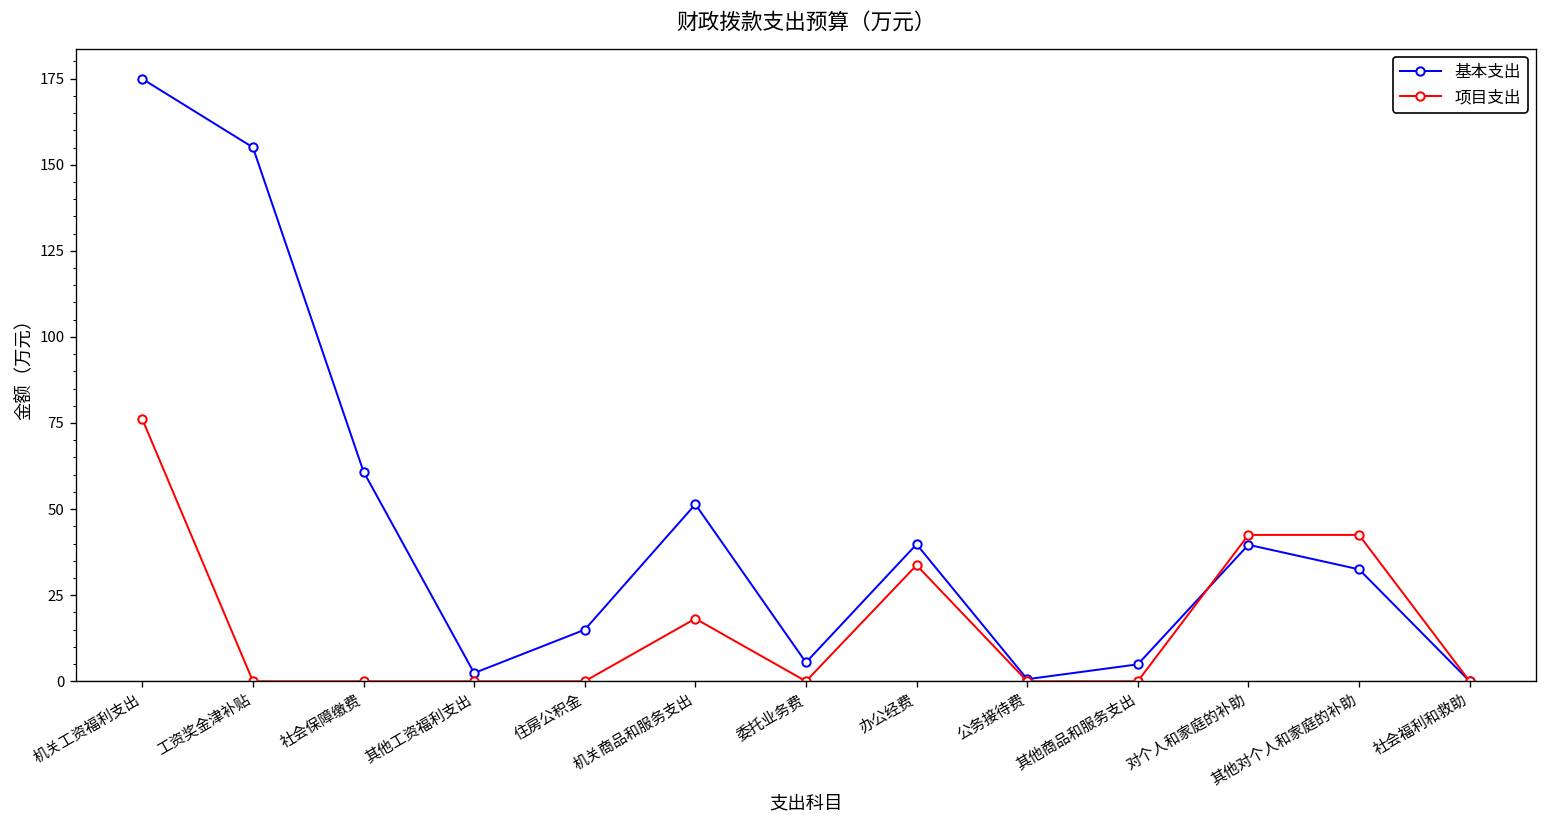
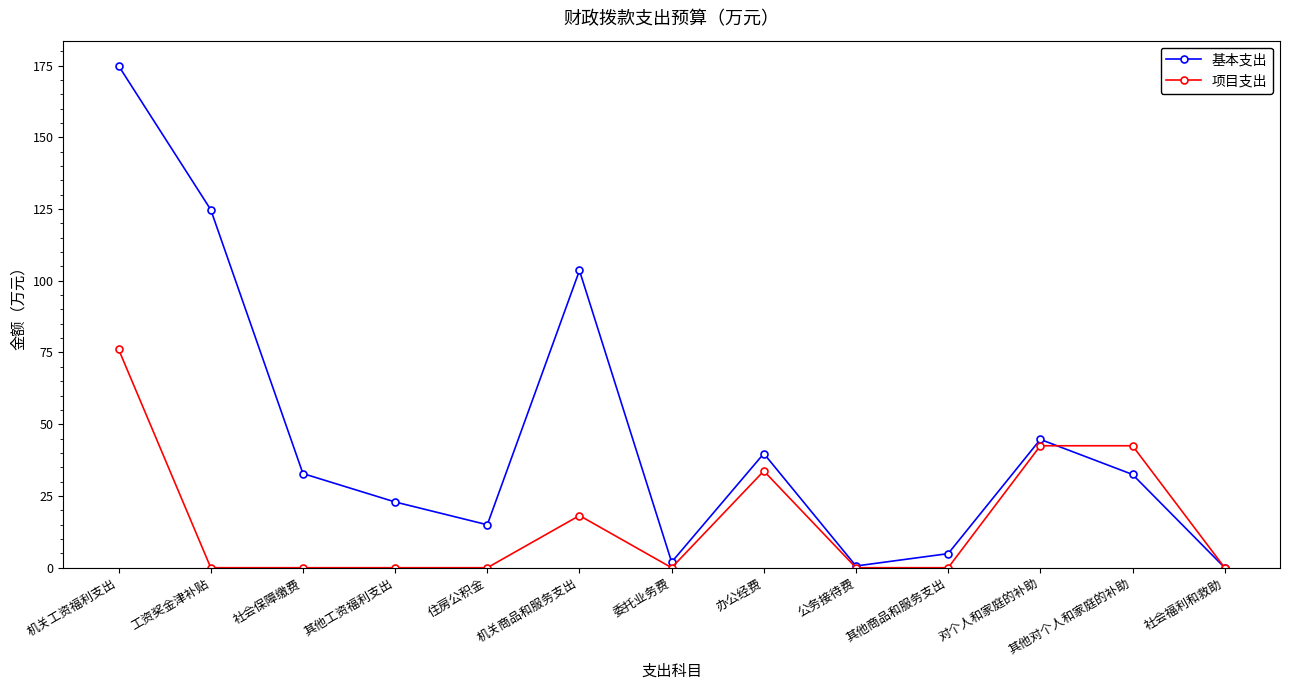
  {
    "基本支出": {
      "机关工资福利支出": 175,
-     "工资奖金津补贴": 155,
-     "社会保障缴费": 61,
-     "其他工资福利支出": 2,
+     "工资奖金津补贴": 125,
+     "社会保障缴费": 33,
+     "其他工资福利支出": 23,
      "住房公积金": 15,
-     "机关商品和服务支出": 51,
-     "委托业务费": 5,
+     "机关商品和服务支出": 104,
+     "委托业务费": 2,
      "办公经费": 40,
      "其他商品和服务支出": 5,
-     "对个人和家庭的补助": 40,
+     "对个人和家庭的补助": 45,
      "其他对个人和家庭的补助": 33
    },
    "项目支出": {
      "机关工资福利支出": 76,
      "工资奖金津补贴": 0,
      "社会保障缴费": 0,
      "其他工资福利支出": 0,
      "住房公积金": 0,
      "机关商品和服务支出": 18,
      "委托业务费": 0,
      "办公经费": 34,
      "其他商品和服务支出": 0,
      "对个人和家庭的补助": 43,
      "其他对个人和家庭的补助": 43
    }
  }
